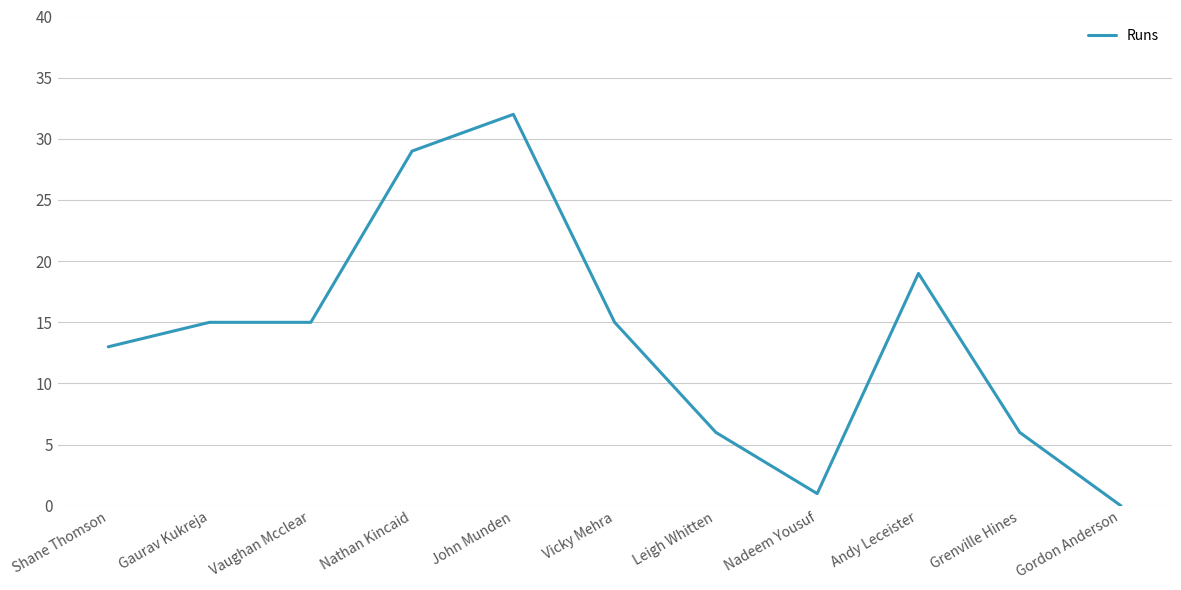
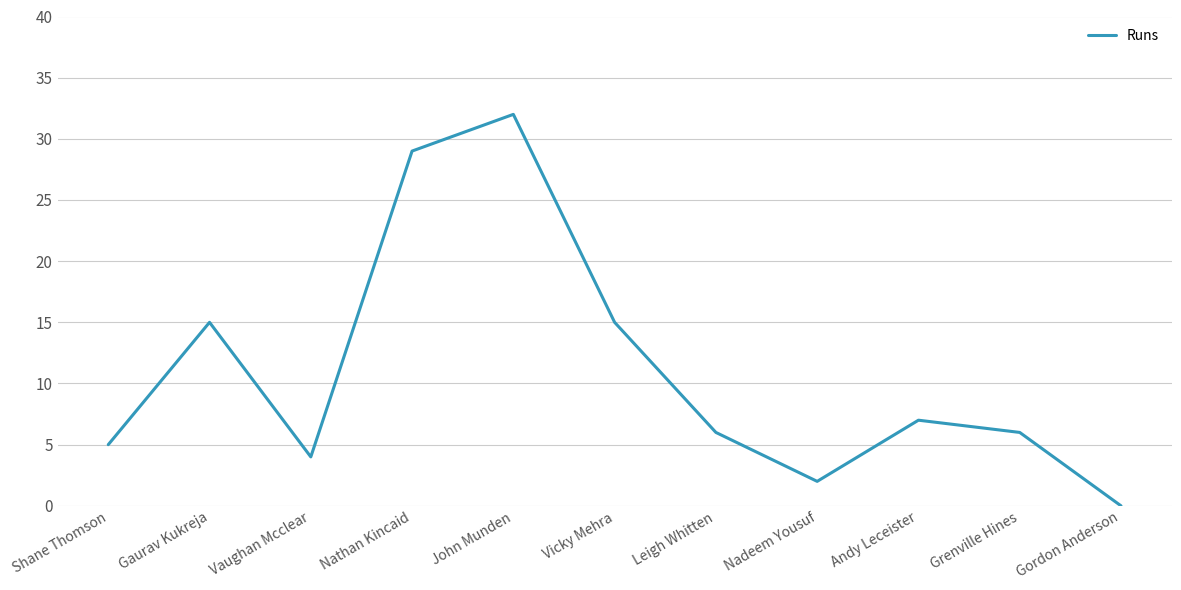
  {
-   "Shane Thomson": 13,
+   "Shane Thomson": 5,
    "Gaurav Kukreja": 15,
-   "Vaughan Mcclear": 15,
+   "Vaughan Mcclear": 4,
    "Nathan Kincaid": 29,
    "John Munden": 32,
    "Vicky Mehra": 15,
    "Leigh Whitten": 6,
-   "Nadeem Yousuf": 1,
-   "Andy Leceister": 19,
+   "Nadeem Yousuf": 2,
+   "Andy Leceister": 7,
    "Grenville Hines": 6,
    "Gordon Anderson": 0
  }
